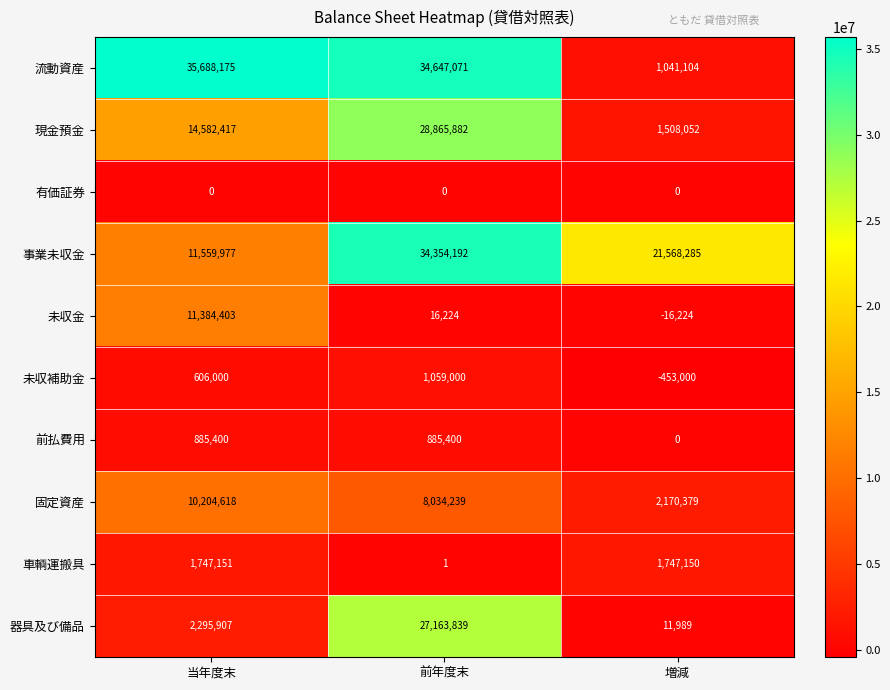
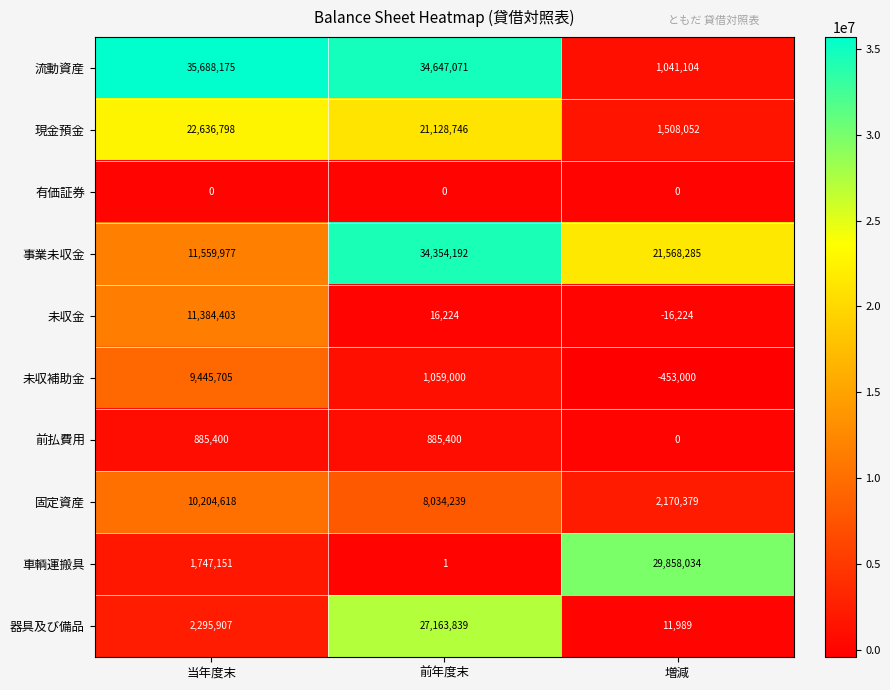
  {
    "流動資産": {
      "当年度末": "35,688,175",
      "前年度末": "34,647,071",
      "増減": "1,041,104"
    },
    "現金預金": {
-     "当年度末": "14,582,417",
-     "前年度末": "28,865,882",
+     "当年度末": "22,636,798",
+     "前年度末": "21,128,746",
      "増減": "1,508,052"
    },
    "有価証券": {
      "当年度末": "0",
      "前年度末": "0",
      "増減": "0"
    },
    "事業未収金": {
      "当年度末": "11,559,977",
      "前年度末": "34,354,192",
      "増減": "21,568,285"
    },
    "未収金": {
      "当年度末": "11,384,403",
      "前年度末": "16,224",
      "増減": "-16,224"
    },
    "未収補助金": {
-     "当年度末": "606,000",
+     "当年度末": "9,445,705",
      "前年度末": "1,059,000",
      "増減": "-453,000"
    },
    "前払費用": {
      "当年度末": "885,400",
      "前年度末": "885,400",
      "増減": "0"
    },
    "固定資産": {
      "当年度末": "10,204,618",
      "前年度末": "8,034,239",
      "増減": "2,170,379"
    },
    "車輌運搬具": {
      "当年度末": "1,747,151",
      "前年度末": "1",
-     "増減": "1,747,150"
+     "増減": "29,858,034"
    },
    "器具及び備品": {
      "当年度末": "2,295,907",
      "前年度末": "27,163,839",
      "増減": "11,989"
    }
  }
